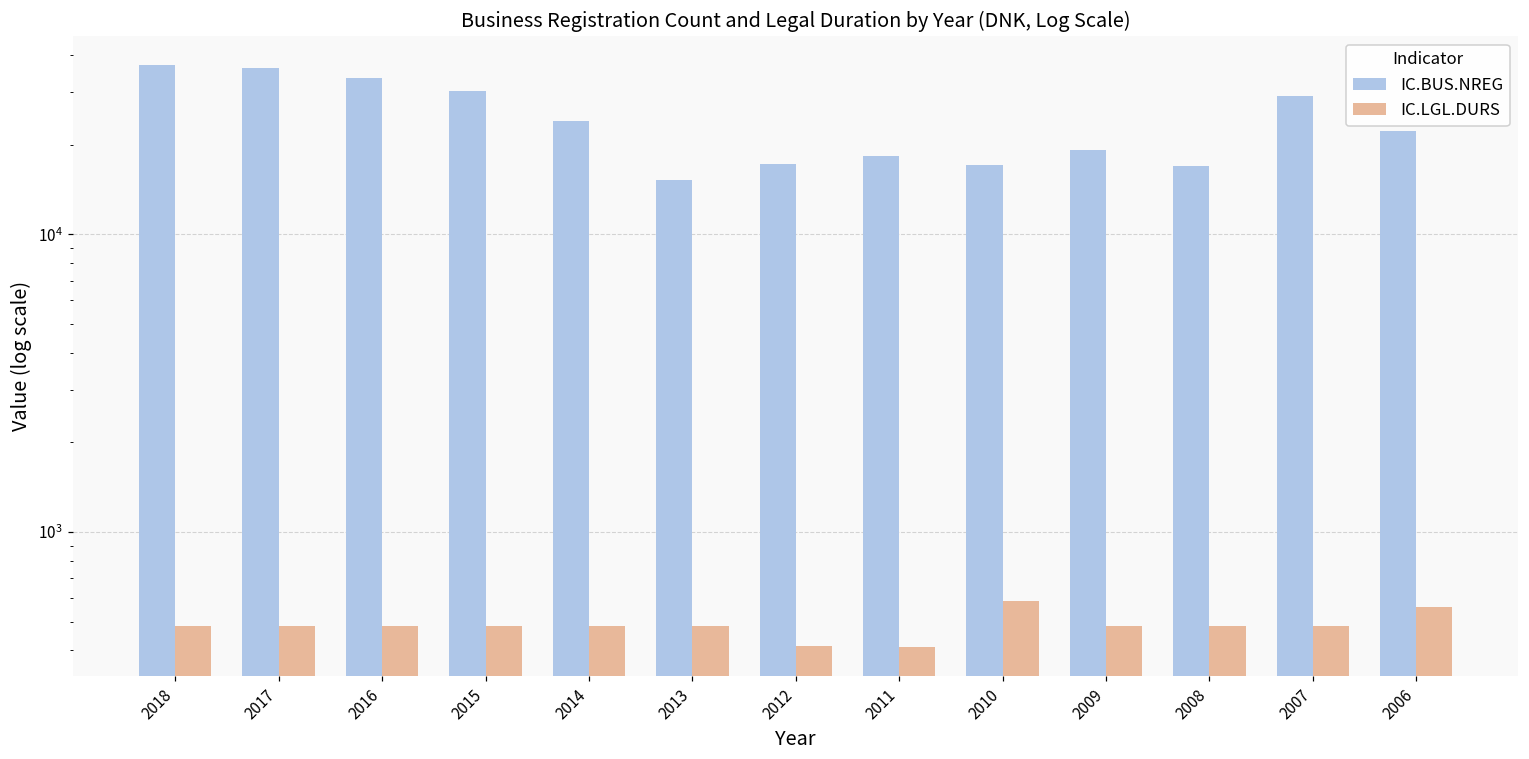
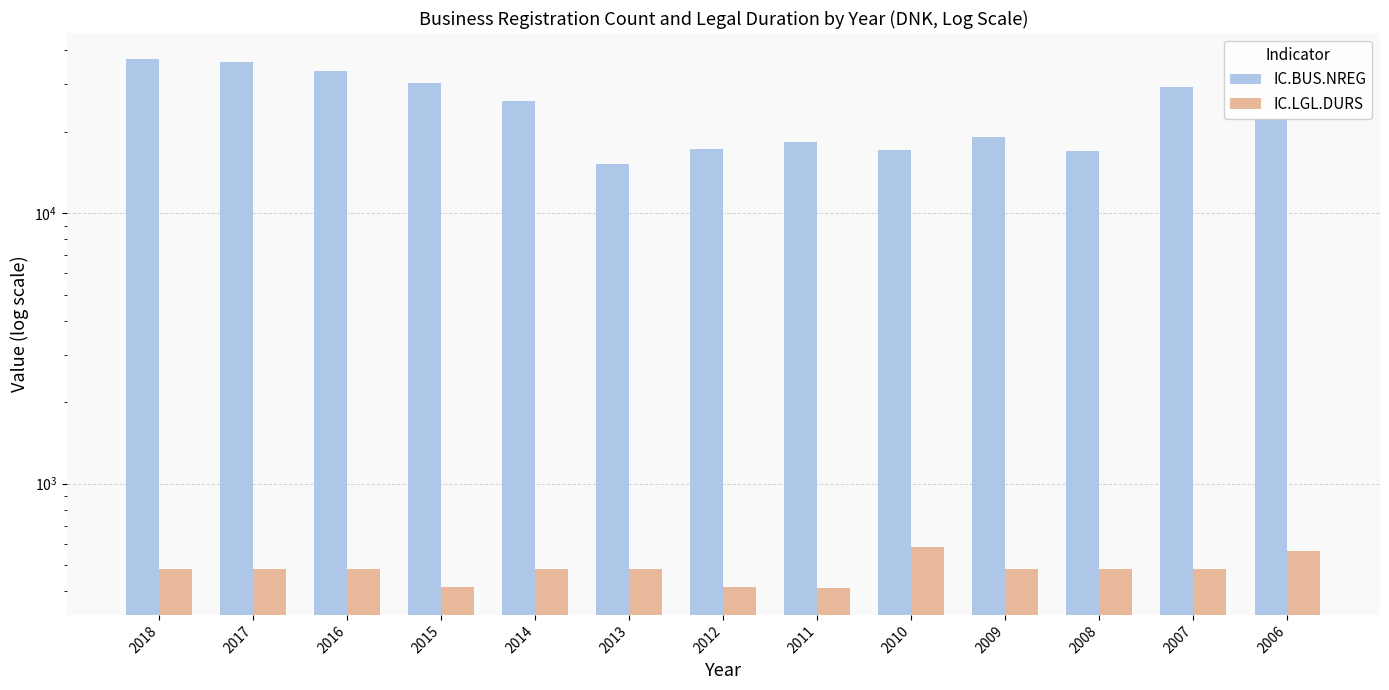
  {
    "IC.BUS.NREG": {
      "2018": 37000,
      "2017": 36000,
      "2016": 34000,
      "2015": 30000,
-     "2014": 24000,
+     "2014": 26000,
      "2013": 15000,
      "2012": 17000,
      "2011": 18000,
      "2010": 17000,
      "2009": 19000,
      "2008": 17000,
      "2007": 29000
    },
    "IC.LGL.DURS": {
      "2018": 490,
      "2017": 490,
      "2016": 490,
-     "2015": 490,
+     "2015": 420,
      "2014": 490,
      "2013": 490,
      "2012": 410,
      "2011": 410,
      "2010": 590,
      "2009": 490,
      "2008": 490,
      "2007": 490,
      "2006": 560
    }
  }
